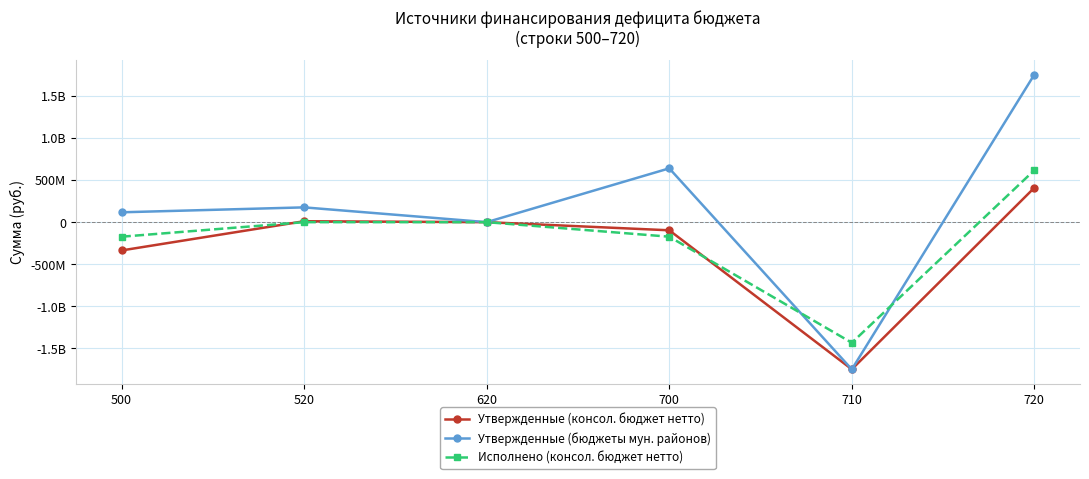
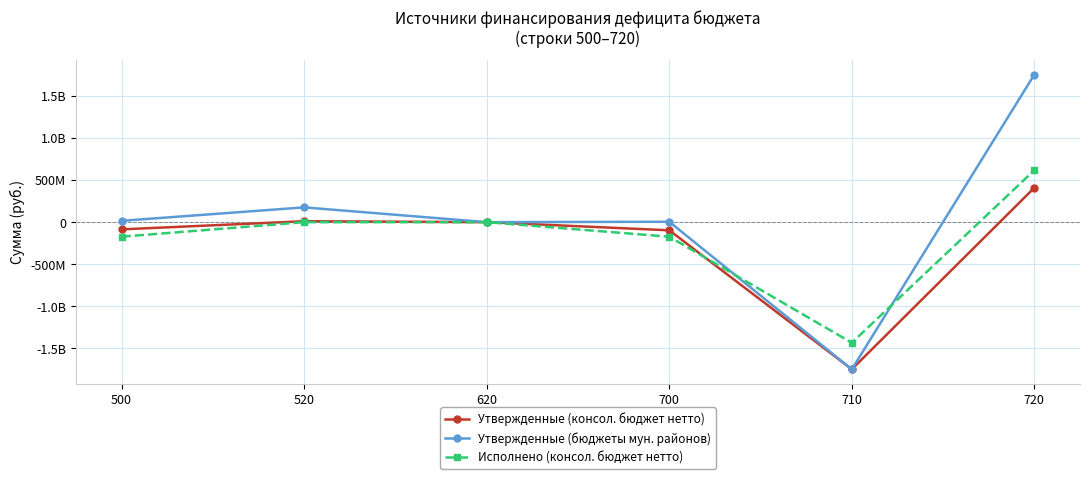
  {
    "Утвержденные (консол. бюджет нетто)": {
-     "500": -300000000,
+     "500": -100000000,
      "700": -100000000,
      "720": 400000000
    },
    "Утвержденные (бюджеты мун. районов)": {
-     "500": 100000000,
+     "500": 0,
      "520": 200000000,
-     "700": 600000000,
+     "700": 0,
      "720": 1800000000
    },
    "Исполнено (консол. бюджет нетто)": {
      "500": -200000000,
      "700": -200000000,
      "710": -1400000000,
      "720": 600000000
    }
  }
